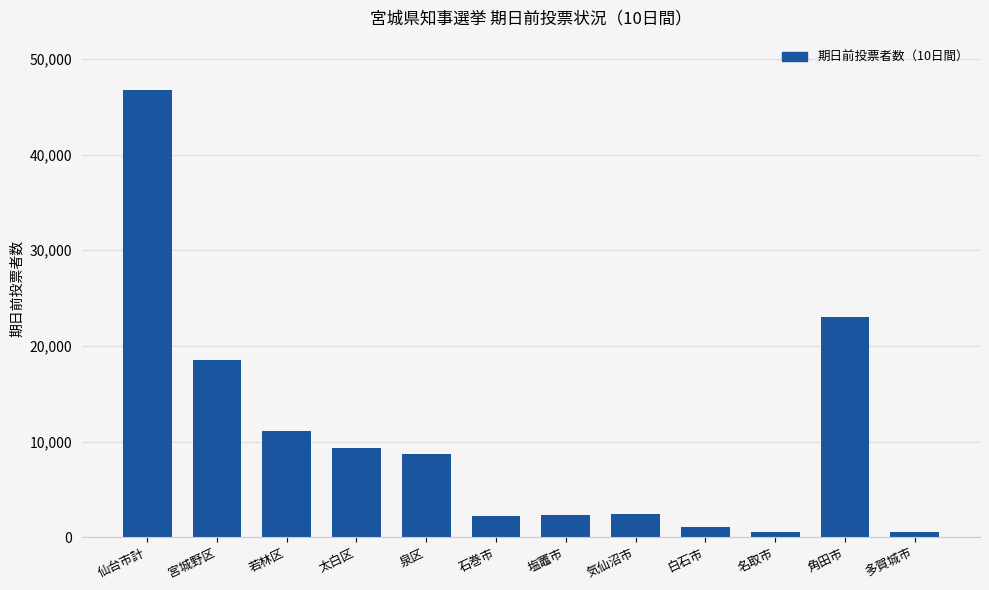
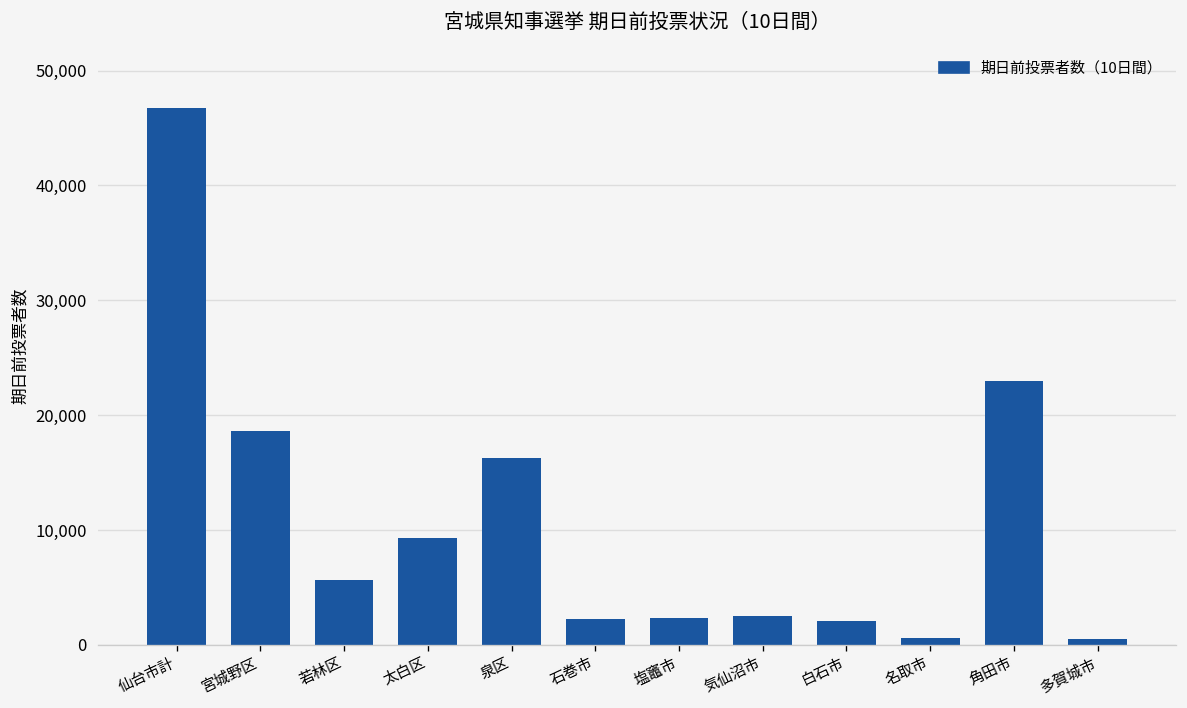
  {
    "仙台市計": "47,000",
    "宮城野区": "19,000",
-   "若林区": "11,000",
+   "若林区": "6,000",
    "太白区": "9,000",
-   "泉区": "9,000",
+   "泉区": "16,000",
    "石巻市": "2,000",
    "塩竈市": "2,000",
    "気仙沼市": "2,000",
-   "白石市": "1,000",
+   "白石市": "2,000",
    "名取市": "1,000",
    "角田市": "23,000",
    "多賀城市": "1,000"
  }
